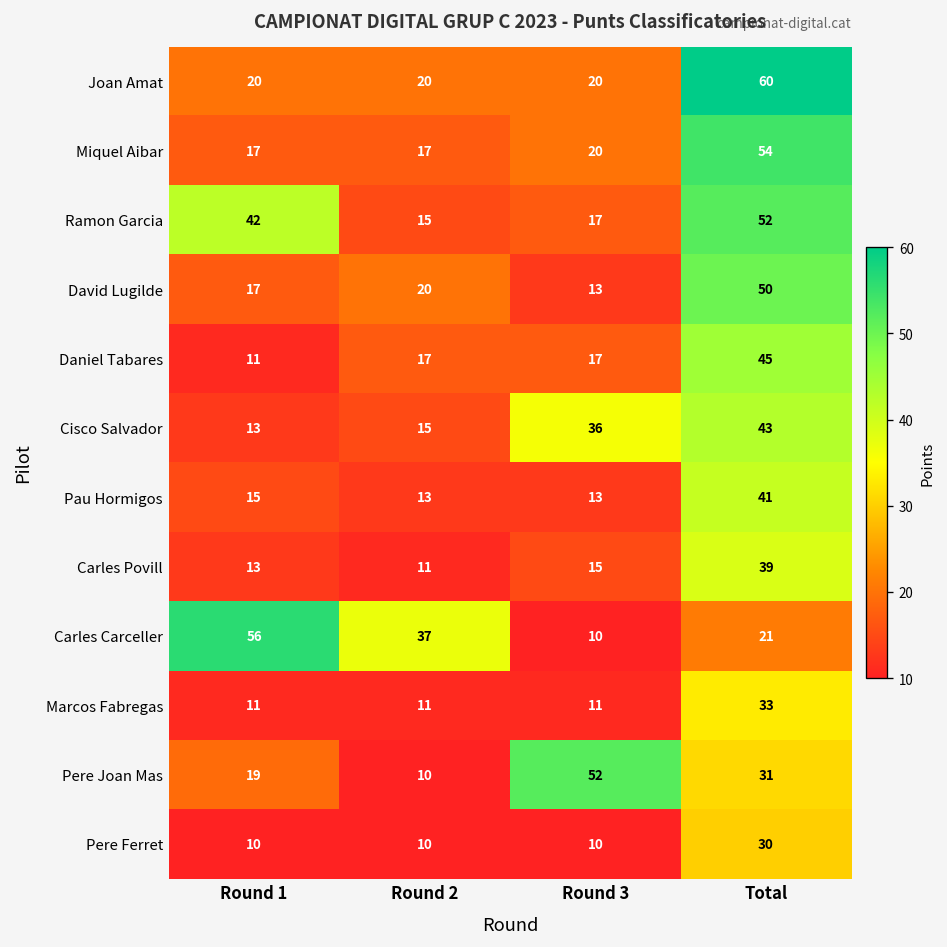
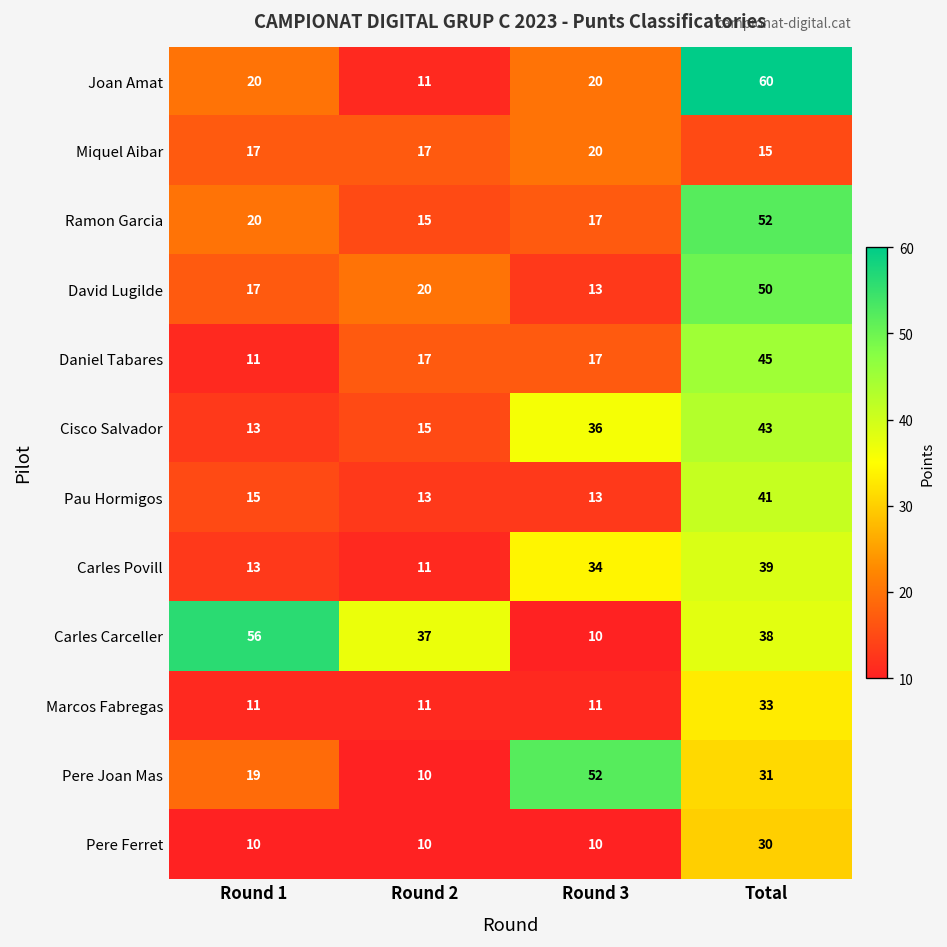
  {
    "Joan Amat": {
      "Round 1": 20,
-     "Round 2": 20,
+     "Round 2": 11,
      "Round 3": 20,
      "Total": 60
    },
    "Miquel Aibar": {
      "Round 1": 17,
      "Round 2": 17,
      "Round 3": 20,
-     "Total": 54
+     "Total": 15
    },
    "Ramon Garcia": {
-     "Round 1": 42,
+     "Round 1": 20,
      "Round 2": 15,
      "Round 3": 17,
      "Total": 52
    },
    "David Lugilde": {
      "Round 1": 17,
      "Round 2": 20,
      "Round 3": 13,
      "Total": 50
    },
    "Daniel Tabares": {
      "Round 1": 11,
      "Round 2": 17,
      "Round 3": 17,
      "Total": 45
    },
    "Cisco Salvador": {
      "Round 1": 13,
      "Round 2": 15,
      "Round 3": 36,
      "Total": 43
    },
    "Pau Hormigos": {
      "Round 1": 15,
      "Round 2": 13,
      "Round 3": 13,
      "Total": 41
    },
    "Carles Povill": {
      "Round 1": 13,
      "Round 2": 11,
-     "Round 3": 15,
+     "Round 3": 34,
      "Total": 39
    },
    "Carles Carceller": {
      "Round 1": 56,
      "Round 2": 37,
      "Round 3": 10,
-     "Total": 21
+     "Total": 38
    },
    "Marcos Fabregas": {
      "Round 1": 11,
      "Round 2": 11,
      "Round 3": 11,
      "Total": 33
    },
    "Pere Joan Mas": {
      "Round 1": 19,
      "Round 2": 10,
      "Round 3": 52,
      "Total": 31
    },
    "Pere Ferret": {
      "Round 1": 10,
      "Round 2": 10,
      "Round 3": 10,
      "Total": 30
    }
  }
